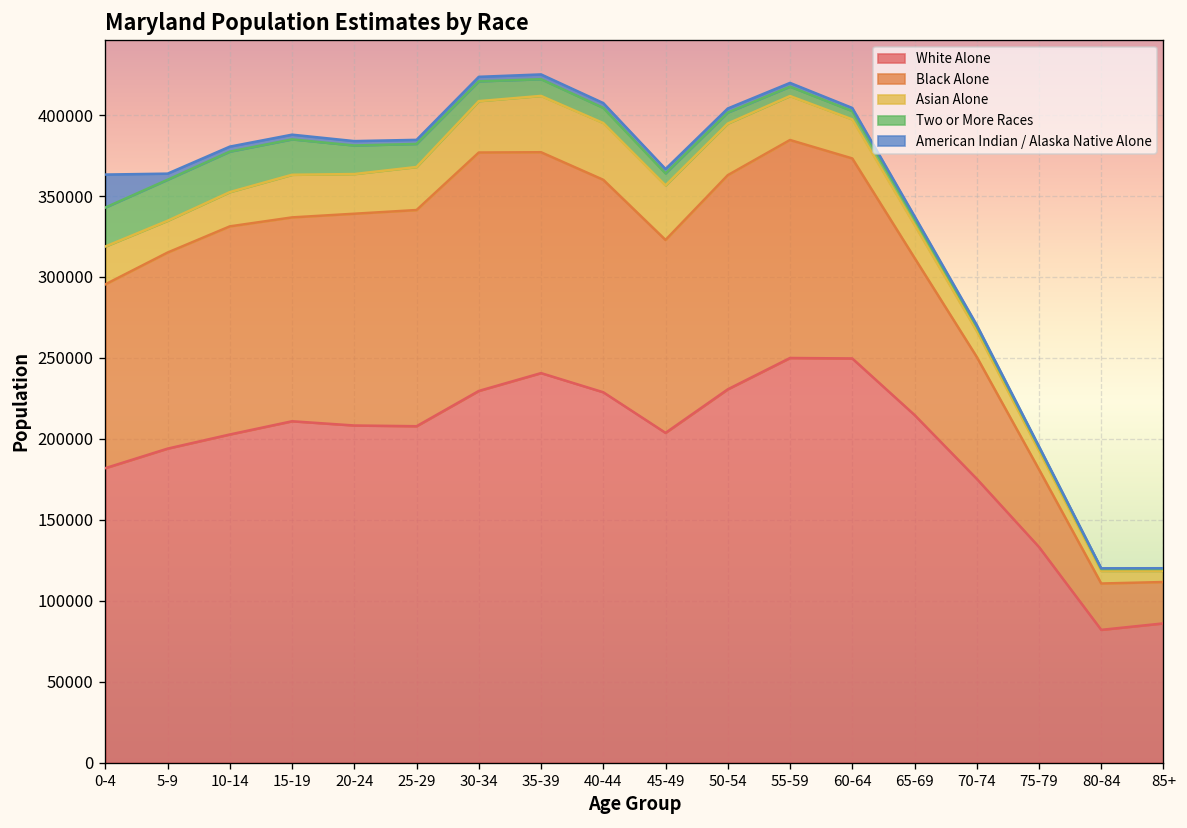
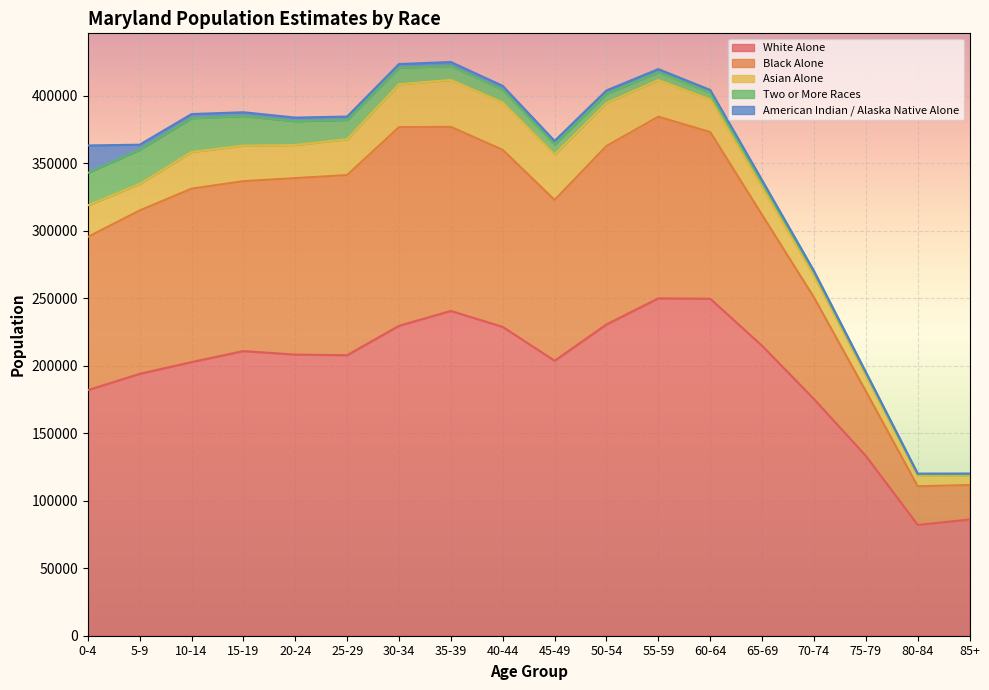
  {
    "Asian Alone": {
      "0-4": 23000,
      "5-9": 20000,
-     "10-14": 21000,
+     "10-14": 27000,
      "15-19": 26000,
      "20-24": 25000,
      "25-29": 27000,
      "30-34": 32000,
      "35-39": 35000,
      "40-44": 35000,
      "45-49": 34000,
      "50-54": 32000,
      "55-59": 27000,
      "60-64": 24000,
      "65-69": 20000,
      "70-74": 16000,
      "75-79": 12000
    },
    "Two or More Races": {
      "0-4": 24000,
      "5-9": 25000,
      "10-14": 25000,
      "15-19": 22000,
      "20-24": 18000,
      "25-29": 14000,
      "30-34": 12000,
      "35-39": 10000,
      "40-44": 9000,
      "45-49": 7000,
      "50-54": 7000,
      "55-59": 6000,
      "60-64": 5000
    },
    "American Indian / Alaska Native Alone": {
      "0-4": 20000,
      "5-9": 4000,
      "10-14": 3000,
      "15-19": 3000,
      "20-24": 3000,
      "25-29": 3000,
      "30-34": 3000,
      "35-39": 3000,
      "40-44": 3000,
      "45-49": 3000,
      "50-54": 3000,
      "55-59": 2000,
      "60-64": 2000
    }
  }
